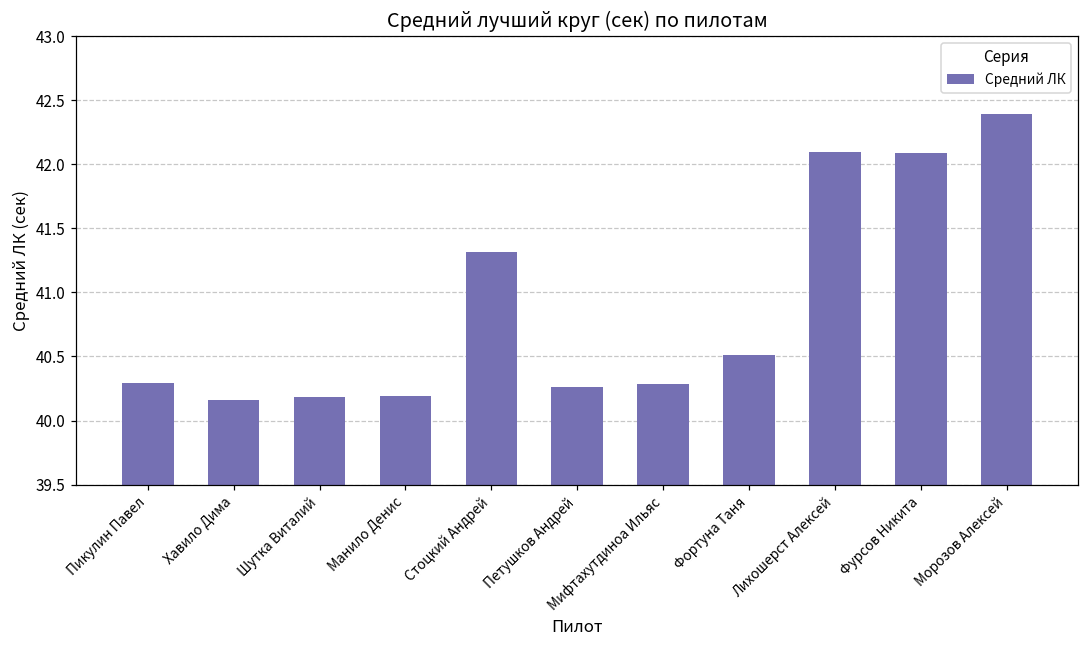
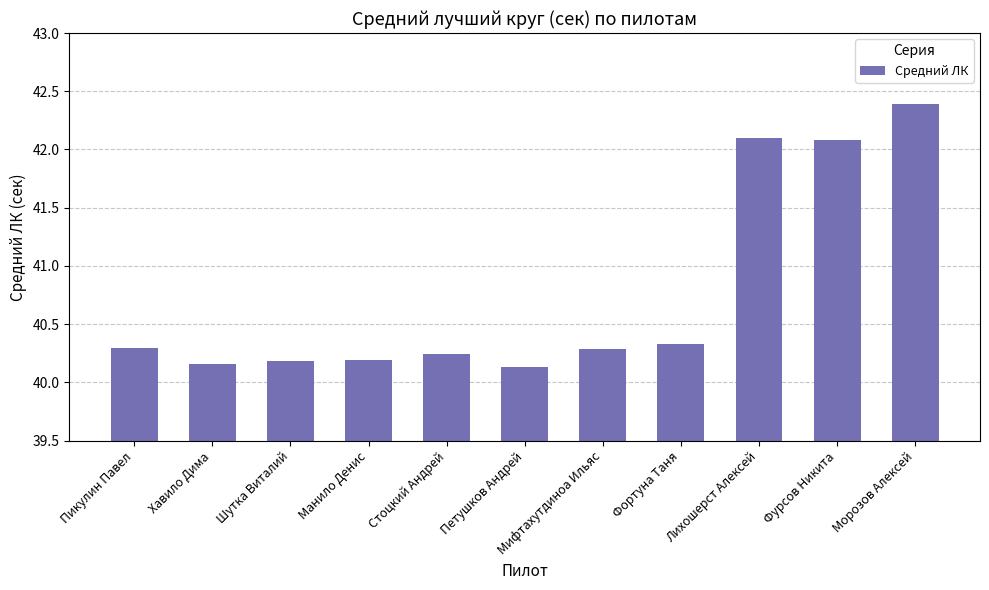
  {
    "Пикулин Павел": 40.30,
    "Хавило Дима": 40.16,
    "Шутка Виталий": 40.19,
    "Манило Денис": 40.19,
-   "Стоцкий Андрей": 41.31,
-   "Петушков Андрей": 40.26,
+   "Стоцкий Андрей": 40.24,
+   "Петушков Андрей": 40.13,
    "Мифтахутдиноа Ильяс": 40.28,
-   "Фортуна Таня": 40.51,
+   "Фортуна Таня": 40.33,
    "Лихошерст Алексей": 42.10,
    "Фурсов Никита": 42.09,
    "Морозов Алексей": 42.39
  }
